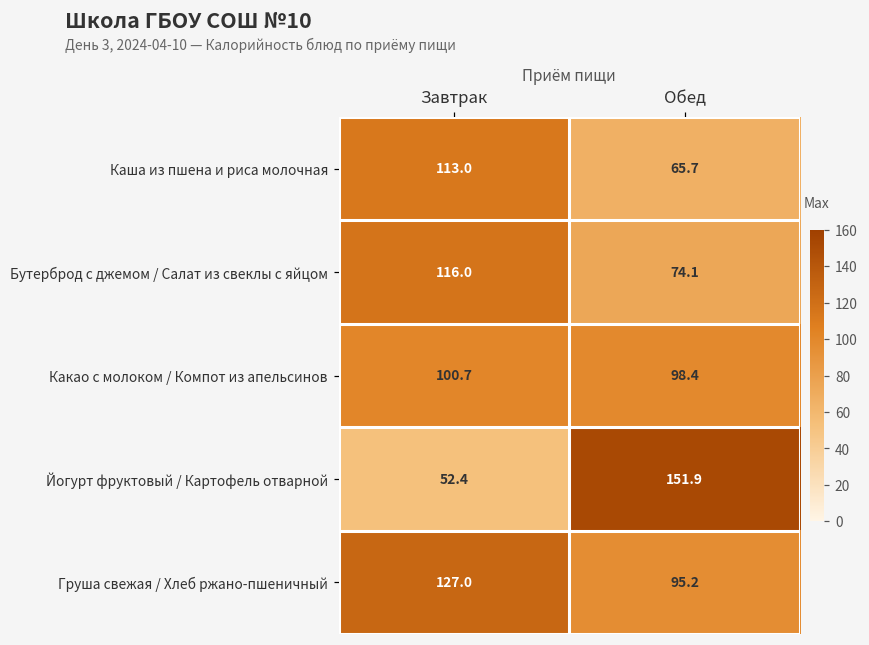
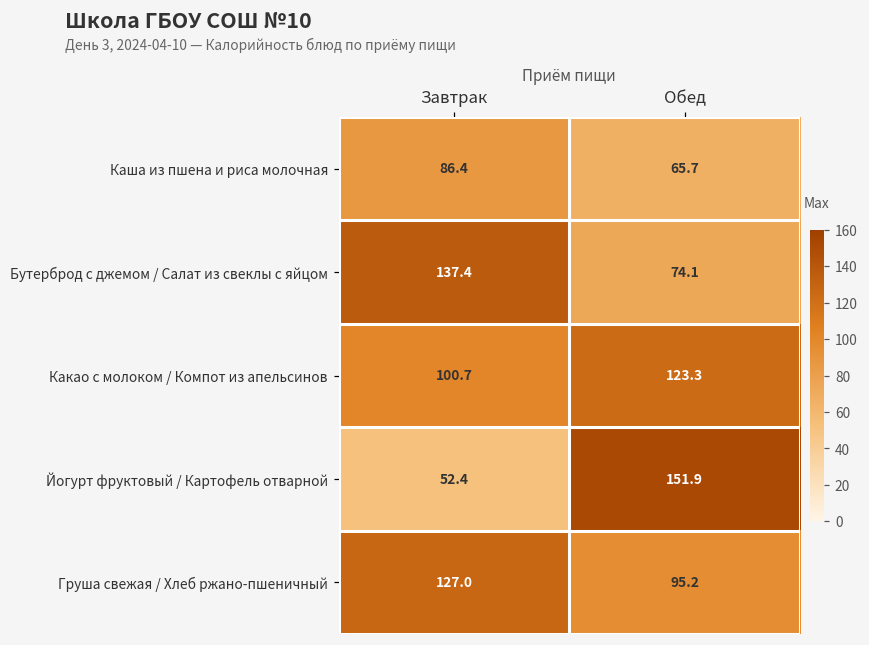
  {
    "Каша из пшена и риса молочная": {
-     "Завтрак": 113.0,
+     "Завтрак": 86.4,
      "Обед": 65.7
    },
    "Бутерброд с джемом / Салат из свеклы с яйцом": {
-     "Завтрак": 116.0,
+     "Завтрак": 137.4,
      "Обед": 74.1
    },
    "Какао с молоком / Компот из апельсинов": {
      "Завтрак": 100.7,
-     "Обед": 98.4
+     "Обед": 123.3
    },
    "Йогурт фруктовый / Картофель отварной": {
      "Завтрак": 52.4,
      "Обед": 151.9
    },
    "Груша свежая / Хлеб ржано-пшеничный": {
      "Завтрак": 127.0,
      "Обед": 95.2
    }
  }
